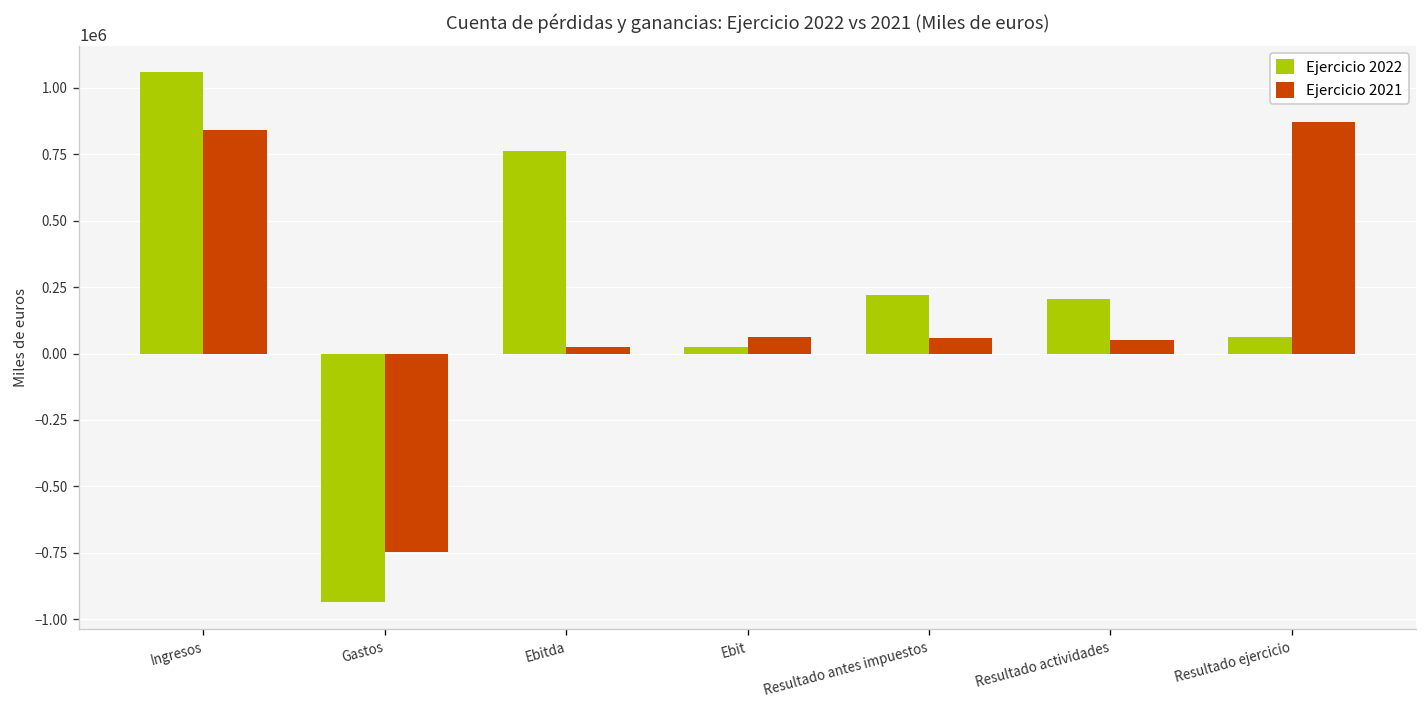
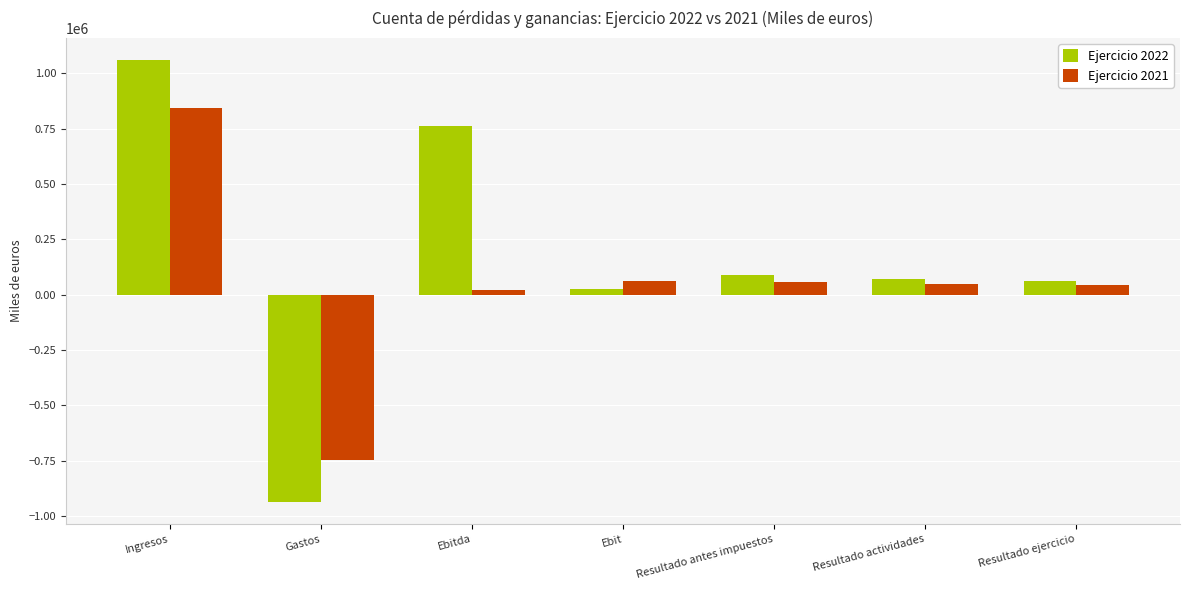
  {
    "Ejercicio 2022": {
      "Ingresos": 1060000,
      "Gastos": -940000,
      "Ebitda": 760000,
      "Ebit": 20000,
-     "Resultado antes impuestos": 220000,
-     "Resultado actividades": 200000,
+     "Resultado antes impuestos": 90000,
+     "Resultado actividades": 70000,
      "Resultado ejercicio": 60000
    },
    "Ejercicio 2021": {
      "Ingresos": 840000,
      "Gastos": -750000,
      "Ebitda": 20000,
      "Ebit": 60000,
      "Resultado antes impuestos": 60000,
      "Resultado actividades": 50000,
-     "Resultado ejercicio": 870000
+     "Resultado ejercicio": 40000
    }
  }
